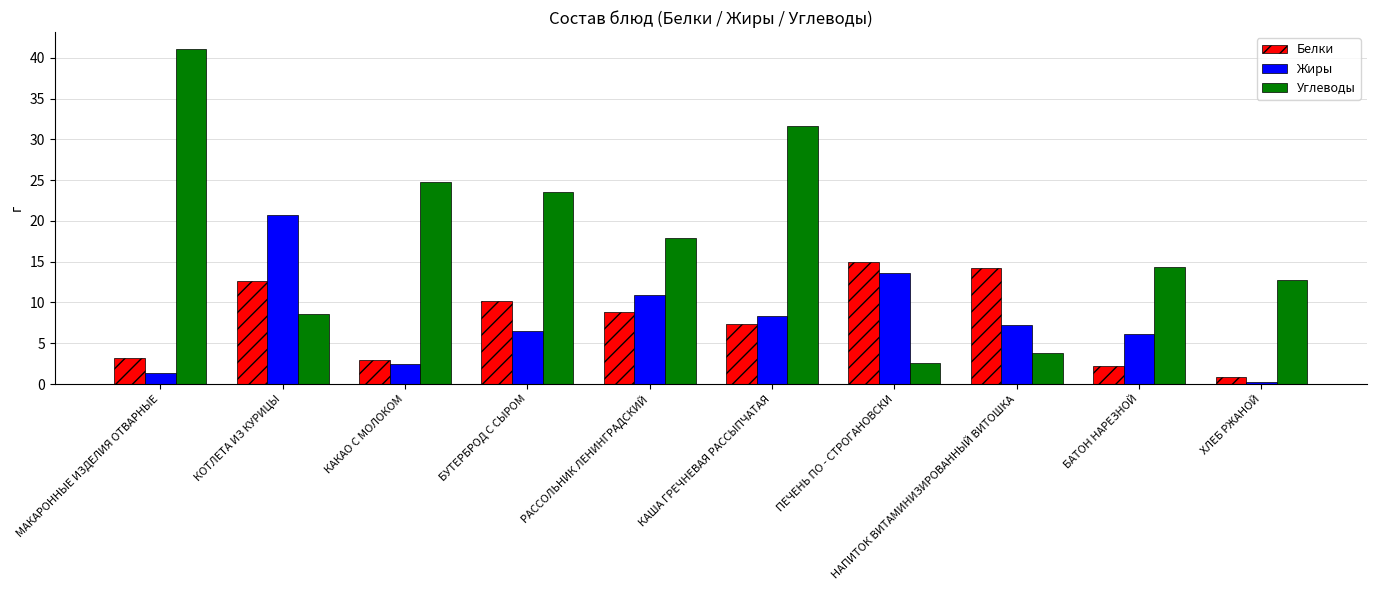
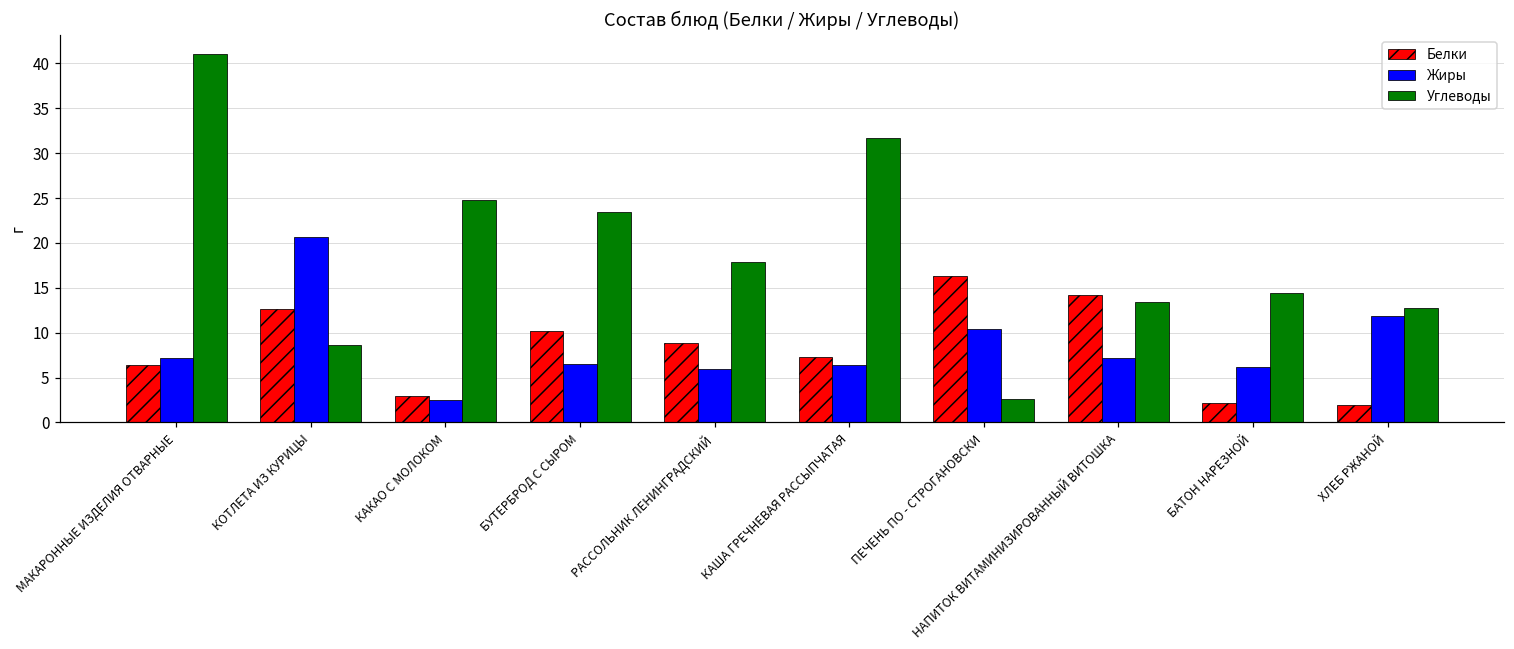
  {
    "Белки": {
-     "МАКАРОННЫЕ ИЗДЕЛИЯ ОТВАРНЫЕ": 3,
+     "МАКАРОННЫЕ ИЗДЕЛИЯ ОТВАРНЫЕ": 6,
      "КОТЛЕТА ИЗ КУРИЦЫ": 13,
      "КАКАО С МОЛОКОМ": 3,
      "БУТЕРБРОД С СЫРОМ": 10,
      "РАССОЛЬНИК ЛЕНИНГРАДСКИЙ": 9,
      "КАША ГРЕЧНЕВАЯ РАССЫПЧАТАЯ": 7,
-     "ПЕЧЕНЬ ПО - СТРОГАНОВСКИ": 15,
+     "ПЕЧЕНЬ ПО - СТРОГАНОВСКИ": 16,
      "НАПИТОК ВИТАМИНИЗИРОВАННЫЙ ВИТОШКА": 14,
      "БАТОН НАРЕЗНОЙ": 2,
-     "ХЛЕБ РЖАНОЙ": 1
+     "ХЛЕБ РЖАНОЙ": 2
    },
    "Жиры": {
-     "МАКАРОННЫЕ ИЗДЕЛИЯ ОТВАРНЫЕ": 1,
+     "МАКАРОННЫЕ ИЗДЕЛИЯ ОТВАРНЫЕ": 7,
      "КОТЛЕТА ИЗ КУРИЦЫ": 21,
      "КАКАО С МОЛОКОМ": 3,
      "БУТЕРБРОД С СЫРОМ": 7,
-     "РАССОЛЬНИК ЛЕНИНГРАДСКИЙ": 11,
-     "КАША ГРЕЧНЕВАЯ РАССЫПЧАТАЯ": 8,
-     "ПЕЧЕНЬ ПО - СТРОГАНОВСКИ": 14,
+     "РАССОЛЬНИК ЛЕНИНГРАДСКИЙ": 6,
+     "КАША ГРЕЧНЕВАЯ РАССЫПЧАТАЯ": 6,
+     "ПЕЧЕНЬ ПО - СТРОГАНОВСКИ": 10,
      "НАПИТОК ВИТАМИНИЗИРОВАННЫЙ ВИТОШКА": 7,
      "БАТОН НАРЕЗНОЙ": 6,
-     "ХЛЕБ РЖАНОЙ": 0
+     "ХЛЕБ РЖАНОЙ": 12
    },
    "Углеводы": {
      "МАКАРОННЫЕ ИЗДЕЛИЯ ОТВАРНЫЕ": 41,
      "КОТЛЕТА ИЗ КУРИЦЫ": 9,
      "КАКАО С МОЛОКОМ": 25,
      "БУТЕРБРОД С СЫРОМ": 23,
      "РАССОЛЬНИК ЛЕНИНГРАДСКИЙ": 18,
      "КАША ГРЕЧНЕВАЯ РАССЫПЧАТАЯ": 32,
      "ПЕЧЕНЬ ПО - СТРОГАНОВСКИ": 3,
-     "НАПИТОК ВИТАМИНИЗИРОВАННЫЙ ВИТОШКА": 4,
+     "НАПИТОК ВИТАМИНИЗИРОВАННЫЙ ВИТОШКА": 13,
      "БАТОН НАРЕЗНОЙ": 14,
      "ХЛЕБ РЖАНОЙ": 13
    }
  }
